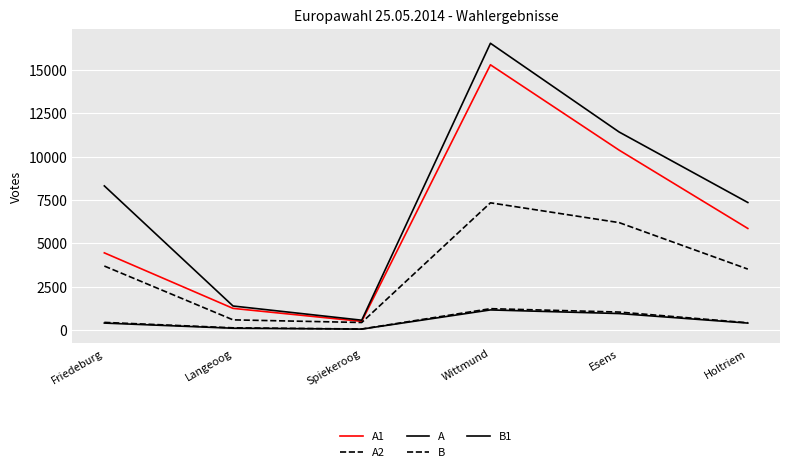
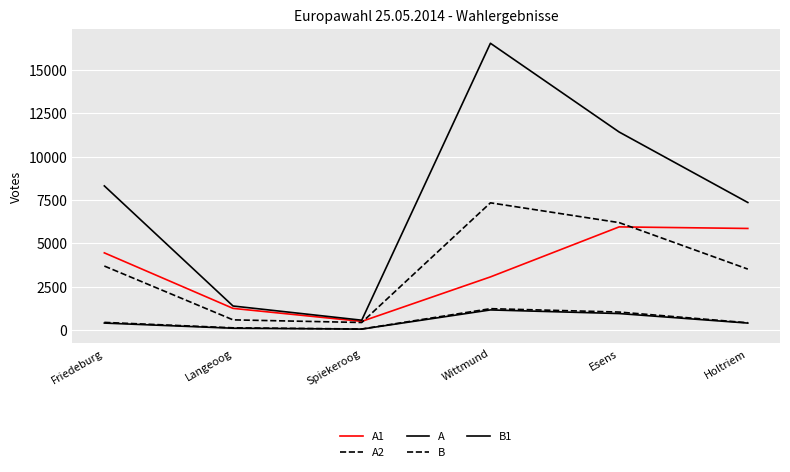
  {
    "A1": {
      "Friedeburg": 4500,
-     "Wittmund": 15300,
-     "Esens": 10400,
+     "Wittmund": 3100,
+     "Esens": 6000,
      "Holtriem": 5900
    }
  }
